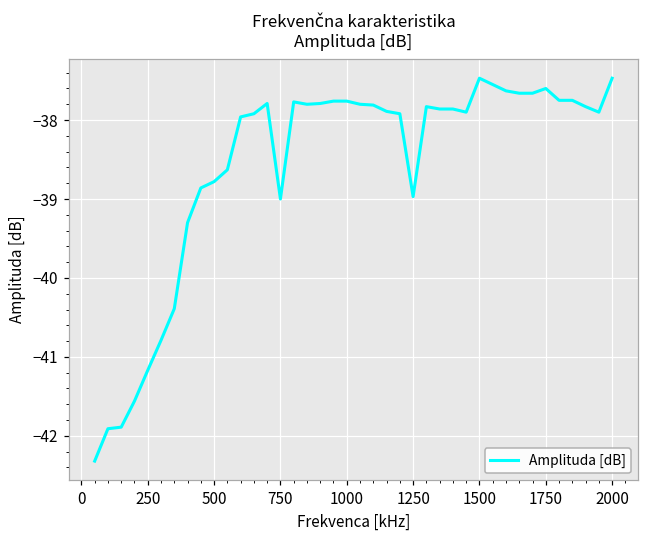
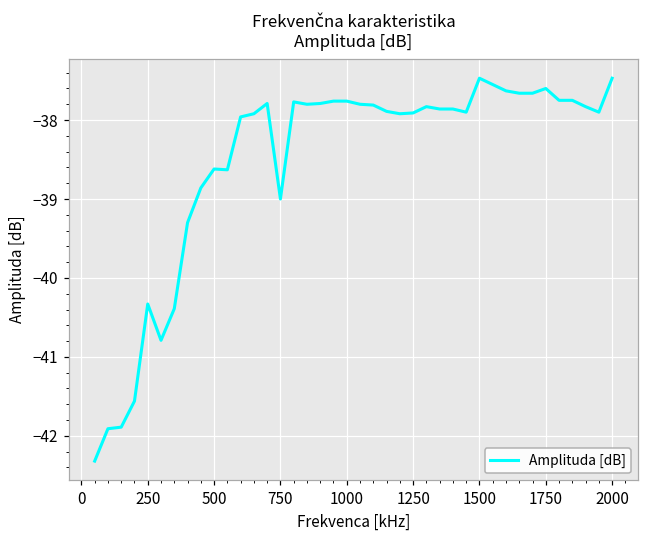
  {
-   "250": -41.2,
-   "500": -38.8,
+   "250": -40.3,
+   "500": -38.6,
    "750": -39.0,
    "1000": -37.8,
-   "1250": -39.0,
+   "1250": -37.9,
    "1500": -37.5,
    "1750": -37.6,
    "2000": -37.5
  }
